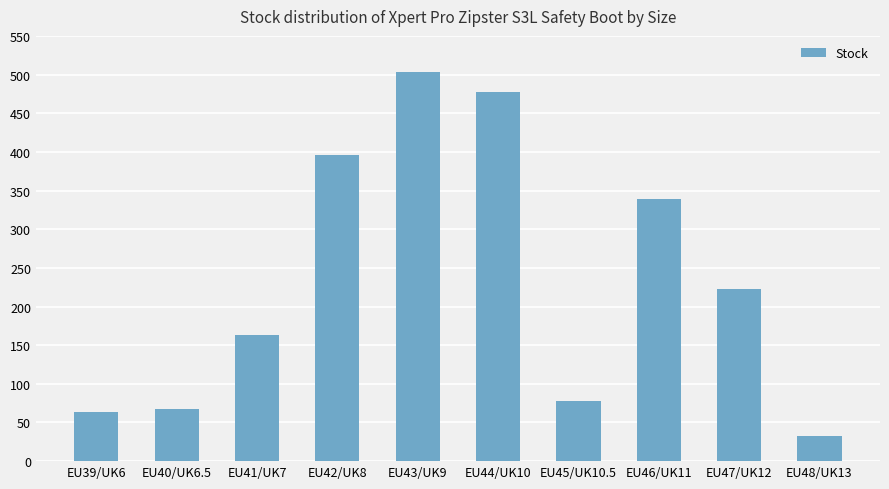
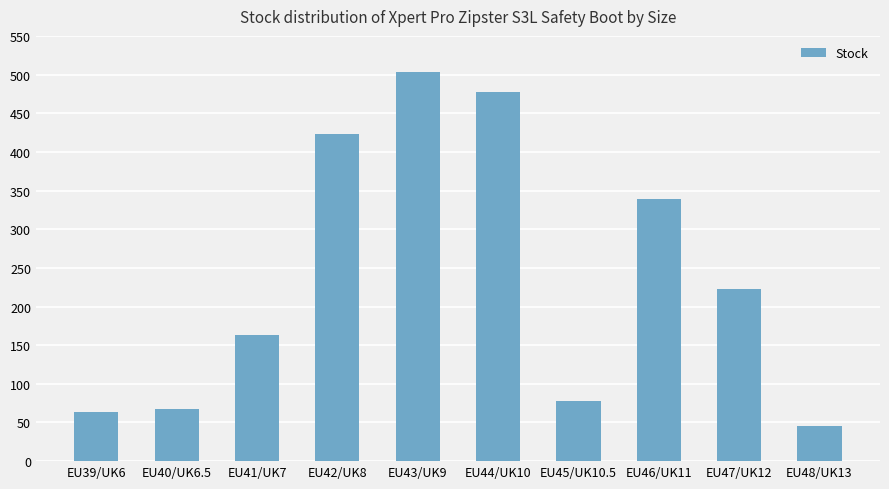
  {
    "EU39/UK6": 60,
    "EU40/UK6.5": 70,
    "EU41/UK7": 160,
-   "EU42/UK8": 400,
+   "EU42/UK8": 420,
    "EU43/UK9": 500,
    "EU44/UK10": 480,
    "EU45/UK10.5": 80,
    "EU46/UK11": 340,
    "EU47/UK12": 220,
-   "EU48/UK13": 30
+   "EU48/UK13": 50
  }
